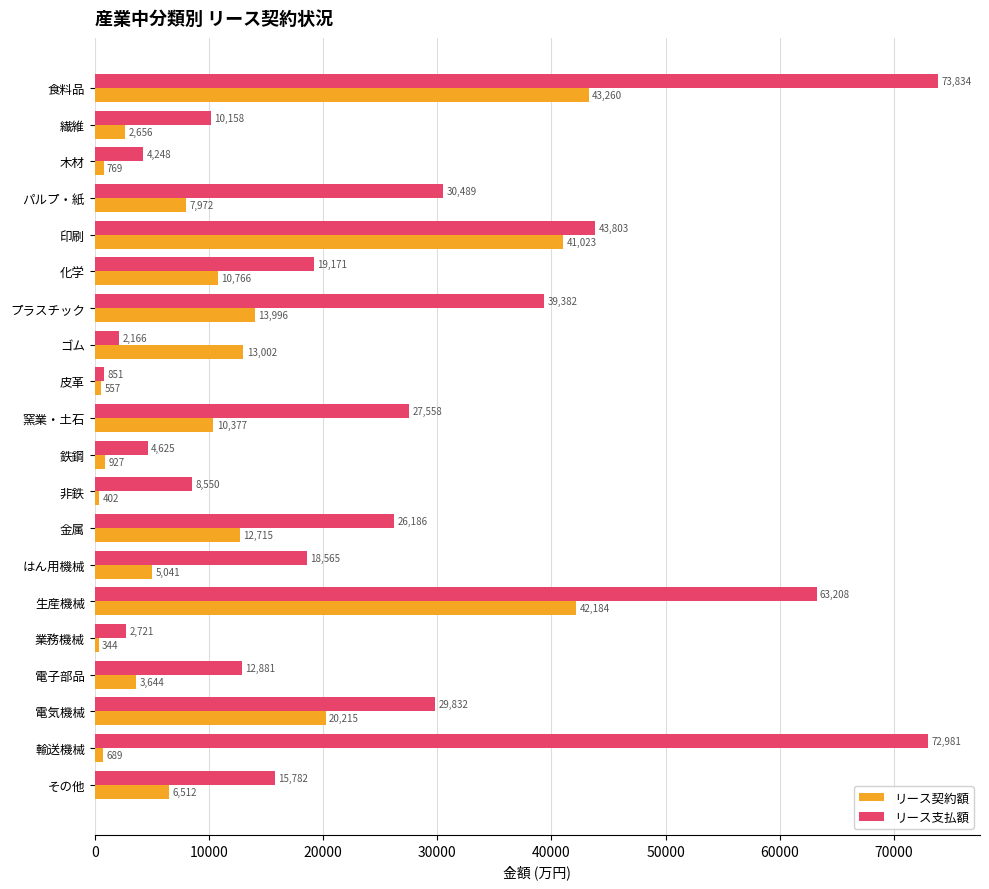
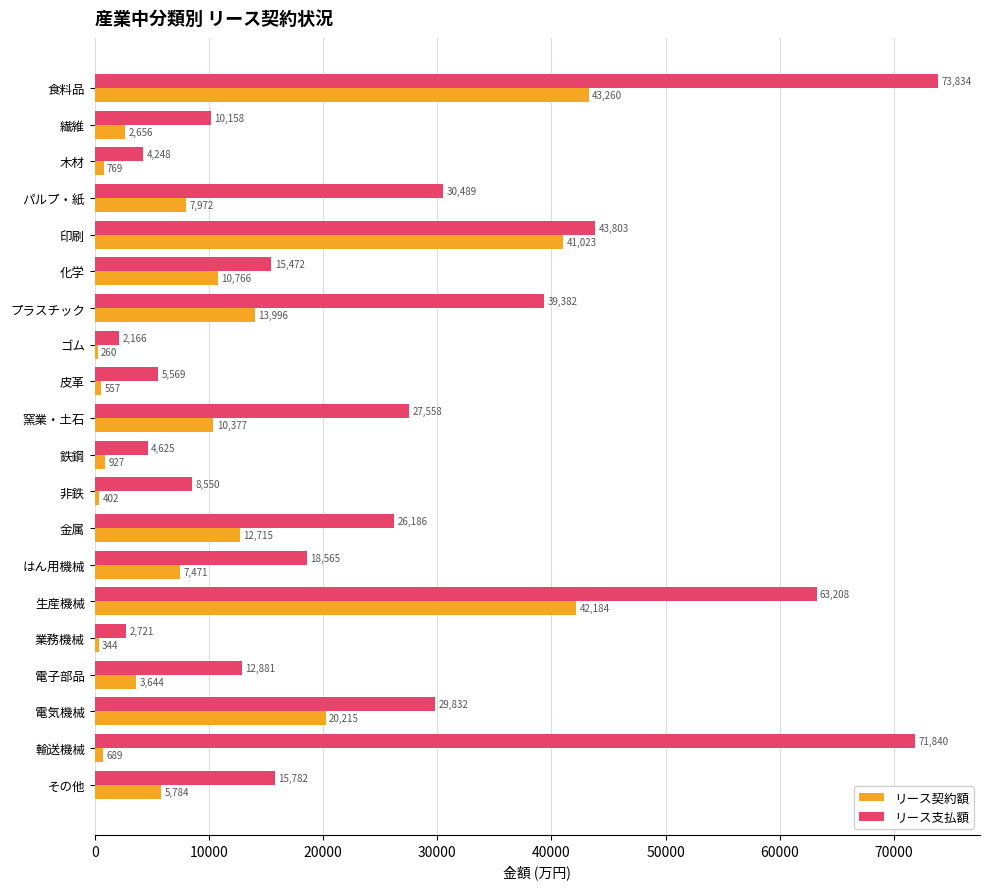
  {
    "リース契約額": {
      "食料品": "43,260",
      "繊維": "2,656",
      "木材": "769",
      "パルプ・紙": "7,972",
      "印刷": "41,023",
      "化学": "10,766",
      "プラスチック": "13,996",
-     "ゴム": "13,002",
+     "ゴム": "260",
      "皮革": "557",
      "窯業・土石": "10,377",
      "鉄鋼": "927",
      "非鉄": "402",
      "金属": "12,715",
-     "はん用機械": "5,041",
+     "はん用機械": "7,471",
      "生産機械": "42,184",
      "業務機械": "344",
      "電子部品": "3,644",
      "電気機械": "20,215",
      "輸送機械": "689",
-     "その他": "6,512"
+     "その他": "5,784"
    },
    "リース支払額": {
      "食料品": "73,834",
      "繊維": "10,158",
      "木材": "4,248",
      "パルプ・紙": "30,489",
      "印刷": "43,803",
-     "化学": "19,171",
+     "化学": "15,472",
      "プラスチック": "39,382",
      "ゴム": "2,166",
-     "皮革": "851",
+     "皮革": "5,569",
      "窯業・土石": "27,558",
      "鉄鋼": "4,625",
      "非鉄": "8,550",
      "金属": "26,186",
      "はん用機械": "18,565",
      "生産機械": "63,208",
      "業務機械": "2,721",
      "電子部品": "12,881",
      "電気機械": "29,832",
-     "輸送機械": "72,981",
+     "輸送機械": "71,840",
      "その他": "15,782"
    }
  }
